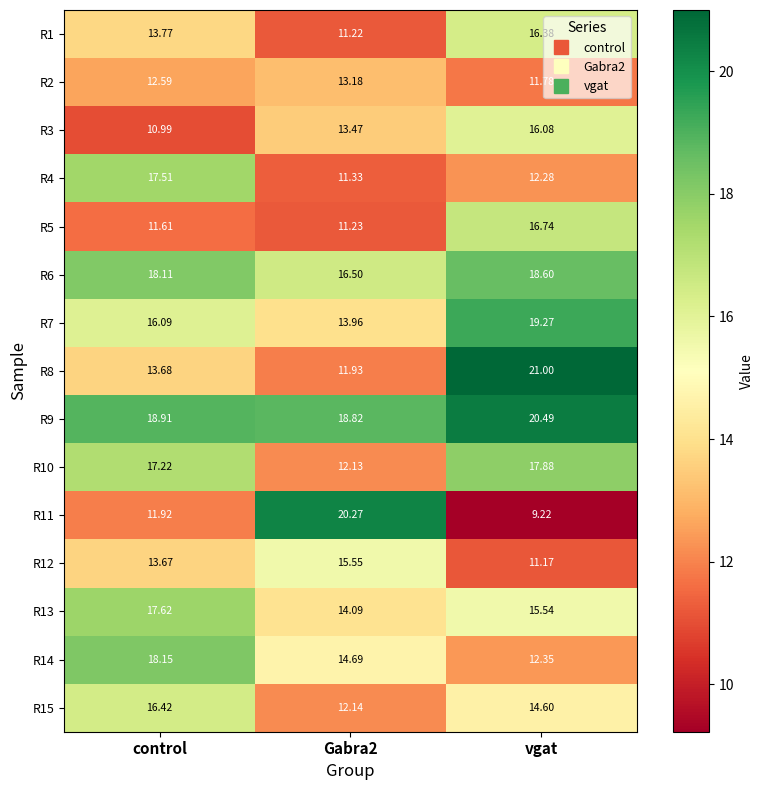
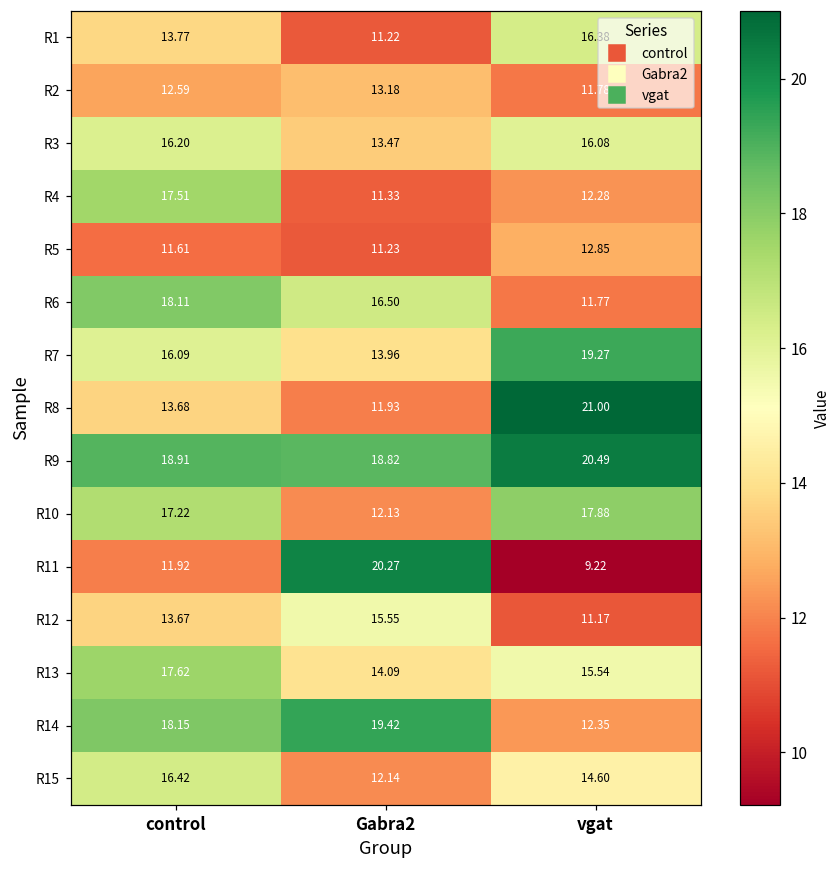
  {
    "R1": {
      "control": 13.77,
      "Gabra2": 11.22
    },
    "R2": {
      "control": 12.59,
      "Gabra2": 13.18
    },
    "R3": {
-     "control": 10.99,
+     "control": 16.20,
      "Gabra2": 13.47,
      "vgat": 16.08
    },
    "R4": {
      "control": 17.51,
      "Gabra2": 11.33,
      "vgat": 12.28
    },
    "R5": {
      "control": 11.61,
      "Gabra2": 11.23,
-     "vgat": 16.74
+     "vgat": 12.85
    },
    "R6": {
      "control": 18.11,
      "Gabra2": 16.50,
-     "vgat": 18.60
+     "vgat": 11.77
    },
    "R7": {
      "control": 16.09,
      "Gabra2": 13.96,
      "vgat": 19.27
    },
    "R8": {
      "control": 13.68,
      "Gabra2": 11.93,
      "vgat": 21.00
    },
    "R9": {
      "control": 18.91,
      "Gabra2": 18.82,
      "vgat": 20.49
    },
    "R10": {
      "control": 17.22,
      "Gabra2": 12.13,
      "vgat": 17.88
    },
    "R11": {
      "control": 11.92,
      "Gabra2": 20.27,
      "vgat": 9.22
    },
    "R12": {
      "control": 13.67,
      "Gabra2": 15.55,
      "vgat": 11.17
    },
    "R13": {
      "control": 17.62,
      "Gabra2": 14.09,
      "vgat": 15.54
    },
    "R14": {
      "control": 18.15,
-     "Gabra2": 14.69,
+     "Gabra2": 19.42,
      "vgat": 12.35
    },
    "R15": {
      "control": 16.42,
      "Gabra2": 12.14,
      "vgat": 14.60
    }
  }
